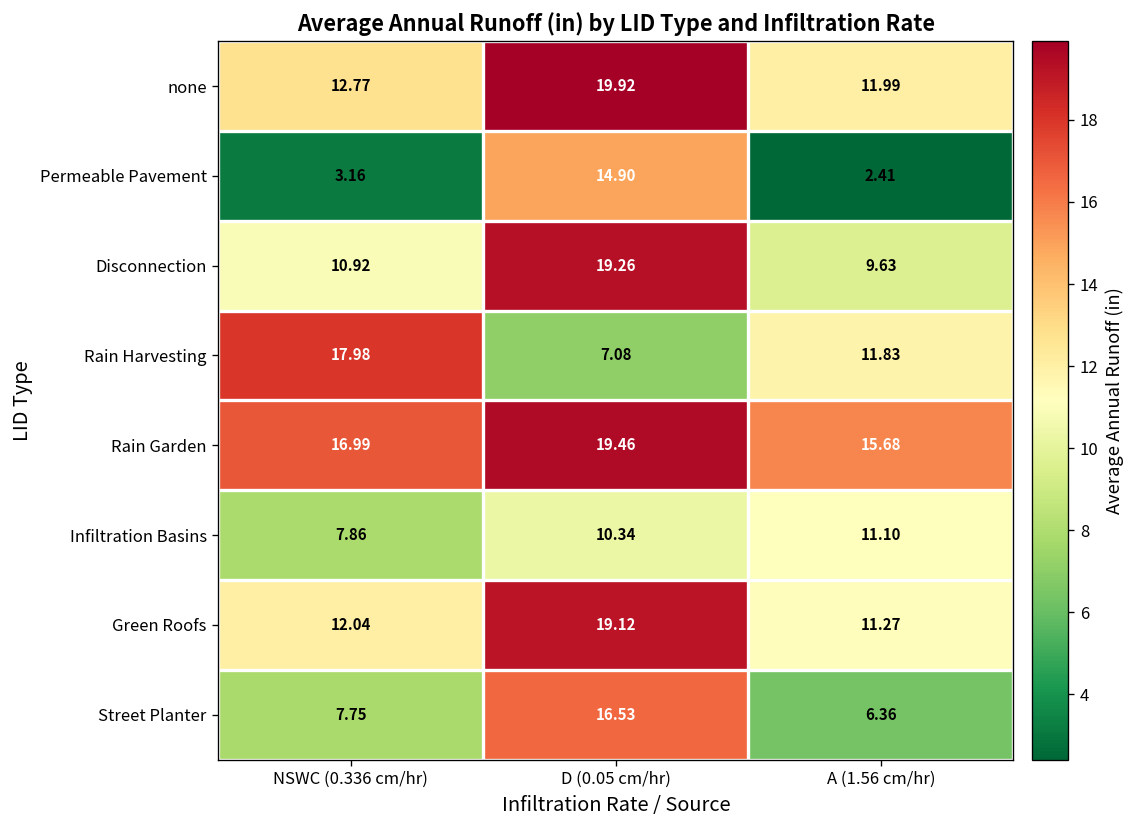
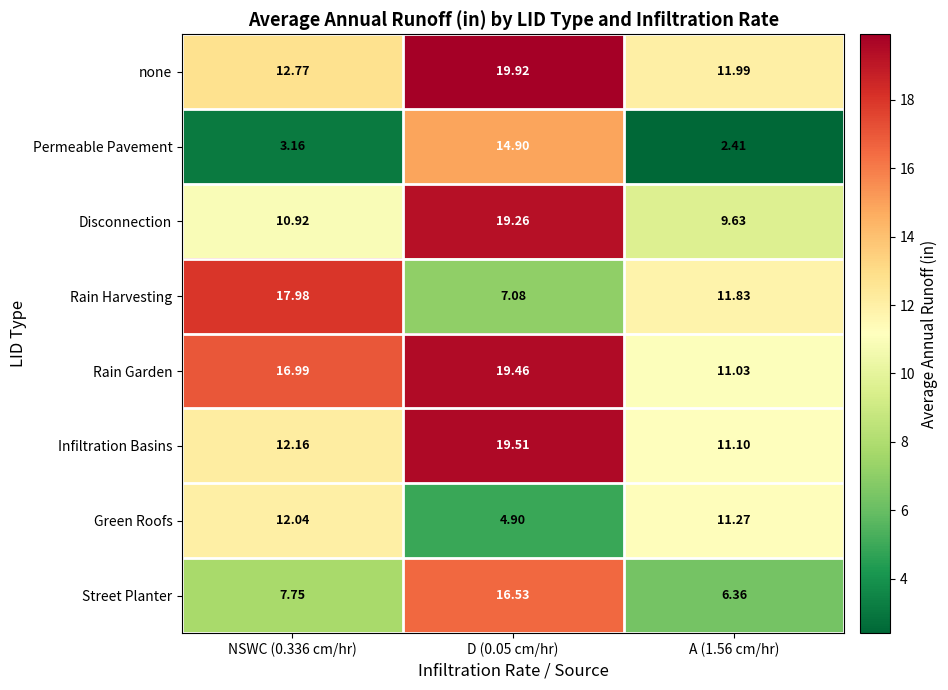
  {
    "none": {
      "NSWC (0.336 cm/hr)": 12.77,
      "D (0.05 cm/hr)": 19.92,
      "A (1.56 cm/hr)": 11.99
    },
    "Permeable Pavement": {
      "NSWC (0.336 cm/hr)": 3.16,
      "D (0.05 cm/hr)": 14.90,
      "A (1.56 cm/hr)": 2.41
    },
    "Disconnection": {
      "NSWC (0.336 cm/hr)": 10.92,
      "D (0.05 cm/hr)": 19.26,
      "A (1.56 cm/hr)": 9.63
    },
    "Rain Harvesting": {
      "NSWC (0.336 cm/hr)": 17.98,
      "D (0.05 cm/hr)": 7.08,
      "A (1.56 cm/hr)": 11.83
    },
    "Rain Garden": {
      "NSWC (0.336 cm/hr)": 16.99,
      "D (0.05 cm/hr)": 19.46,
-     "A (1.56 cm/hr)": 15.68
+     "A (1.56 cm/hr)": 11.03
    },
    "Infiltration Basins": {
-     "NSWC (0.336 cm/hr)": 7.86,
-     "D (0.05 cm/hr)": 10.34,
+     "NSWC (0.336 cm/hr)": 12.16,
+     "D (0.05 cm/hr)": 19.51,
      "A (1.56 cm/hr)": 11.10
    },
    "Green Roofs": {
      "NSWC (0.336 cm/hr)": 12.04,
-     "D (0.05 cm/hr)": 19.12,
+     "D (0.05 cm/hr)": 4.90,
      "A (1.56 cm/hr)": 11.27
    },
    "Street Planter": {
      "NSWC (0.336 cm/hr)": 7.75,
      "D (0.05 cm/hr)": 16.53,
      "A (1.56 cm/hr)": 6.36
    }
  }
